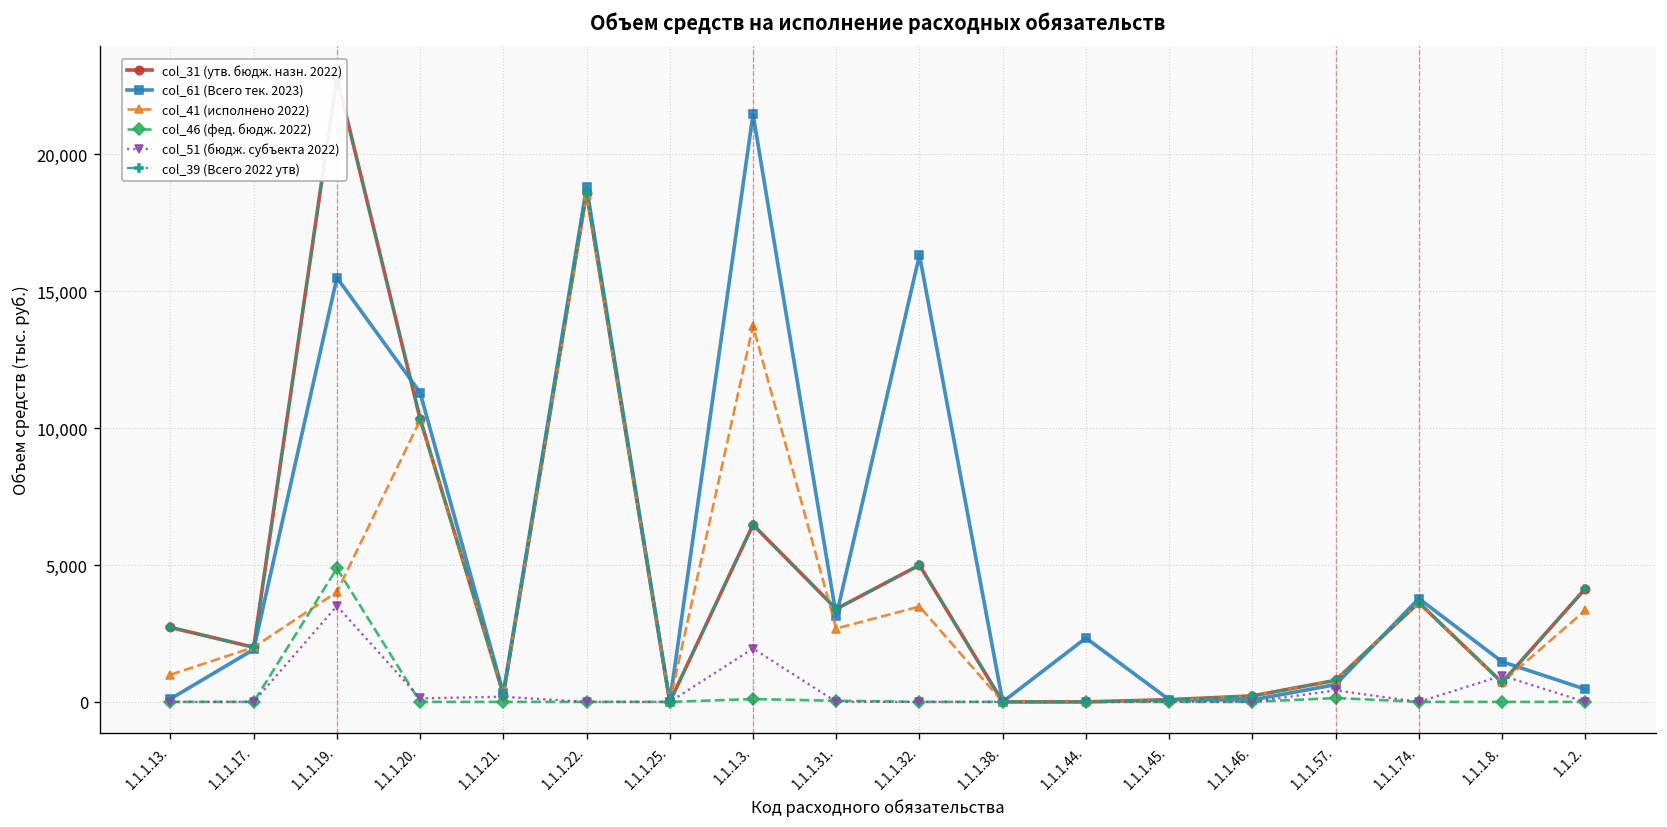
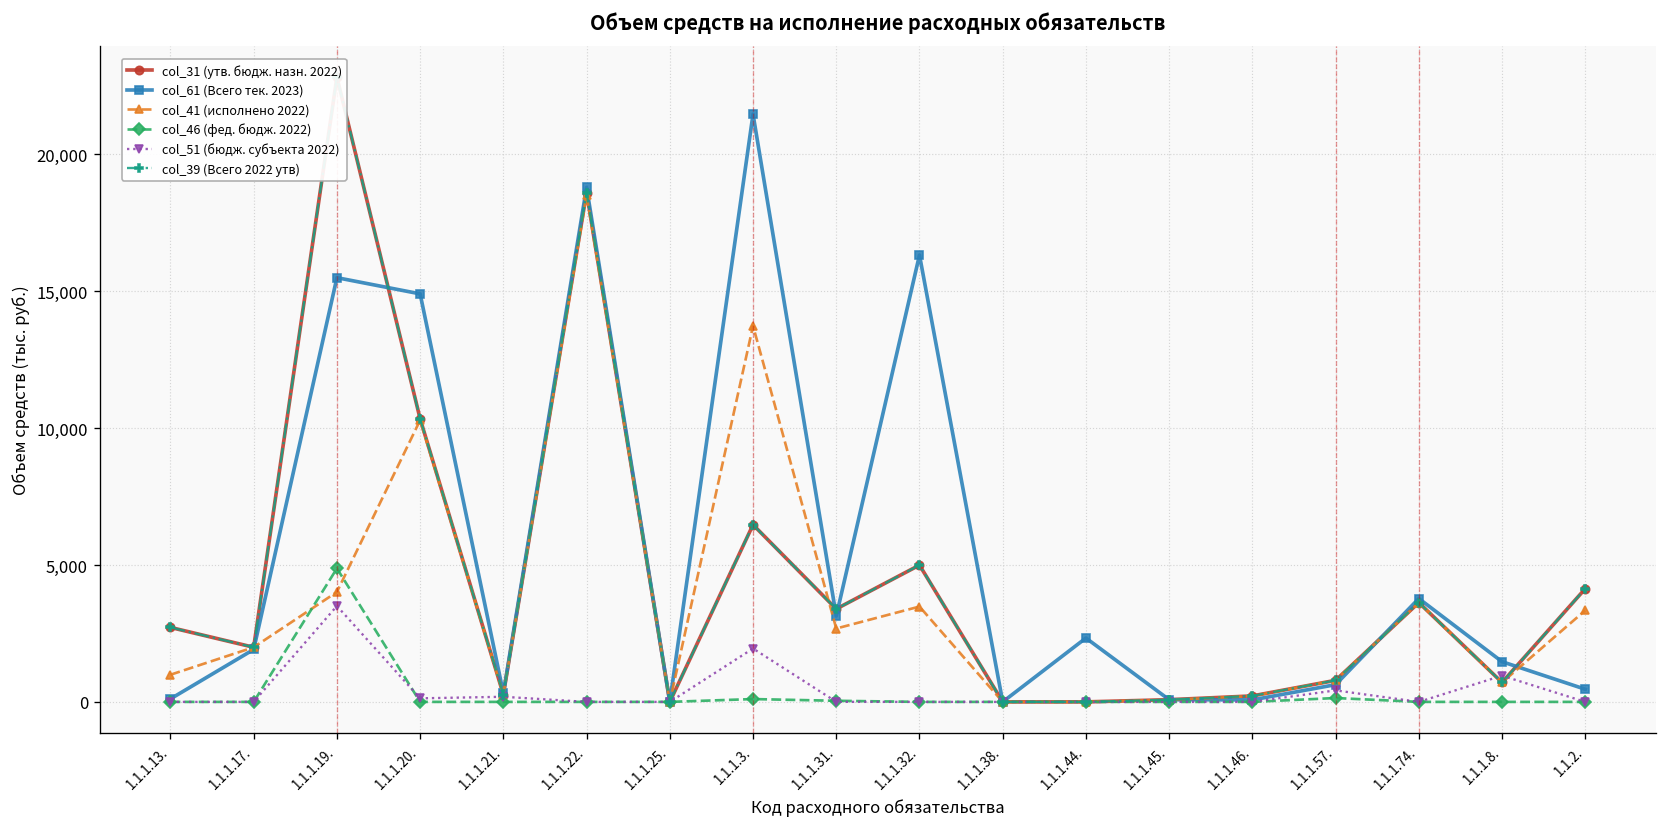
  {
    "col_61 (Всего тек. 2023)": {
      "1.1.1.19.": "15,500",
-     "1.1.1.20.": "11,300",
+     "1.1.1.20.": "14,900",
      "1.1.1.22.": "18,800",
      "1.1.1.3.": "21,500",
      "1.1.1.31.": "3,100",
      "1.1.1.32.": "16,300",
      "1.1.1.44.": "2,300",
      "1.1.1.57.": "600",
      "1.1.1.74.": "3,800",
      "1.1.1.8.": "1,500",
      "1.1.2.": "500"
    },
    "col_41 (исполнено 2022)": {
      "1.1.1.13.": "1,000",
      "1.1.1.19.": "4,000",
      "1.1.1.3.": "13,700",
      "1.1.1.31.": "2,700",
      "1.1.1.32.": "3,500",
      "1.1.2.": "3,300"
    },
    "col_51 (бюдж. субъекта 2022)": {
      "1.1.1.19.": "3,500",
      "1.1.1.20.": "100",
      "1.1.1.3.": "2,000",
      "1.1.1.57.": "400",
      "1.1.1.8.": "1,000"
    }
  }
